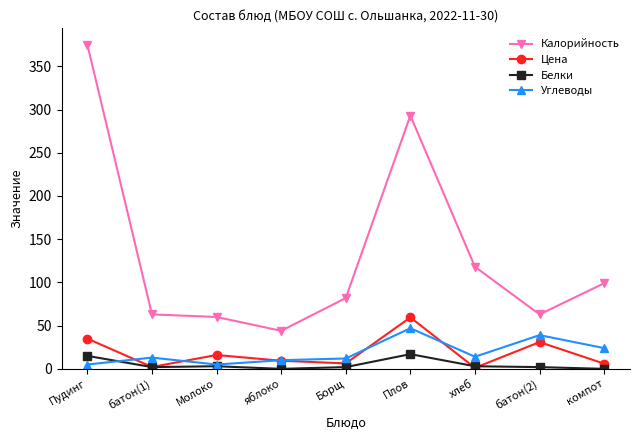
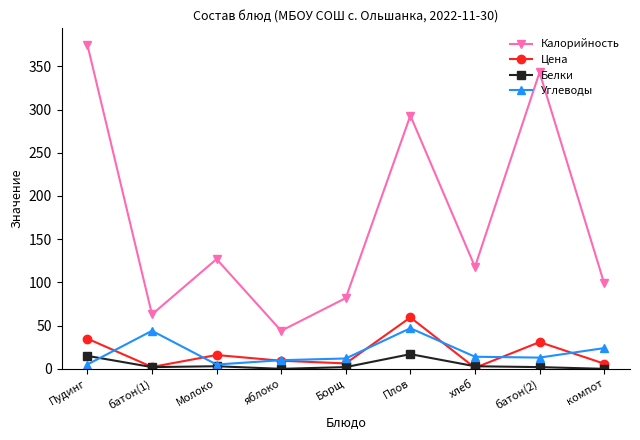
  {
    "Калорийность": {
      "Пудинг": 380,
      "батон(1)": 60,
-     "Молоко": 60,
+     "Молоко": 130,
      "яблоко": 40,
      "Борщ": 80,
      "Плов": 290,
      "хлеб": 120,
-     "батон(2)": 60,
+     "батон(2)": 340,
      "компот": 100
    },
    "Цена": {
      "Пудинг": 30,
      "Молоко": 20,
      "Борщ": 10,
      "Плов": 60,
      "батон(2)": 30,
      "компот": 10
    },
    "Белки": {
      "Пудинг": 20,
      "яблоко": 0,
      "Борщ": 0,
      "Плов": 20,
      "батон(2)": 0,
      "компот": 0
    },
    "Углеводы": {
      "Пудинг": 10,
-     "батон(1)": 10,
+     "батон(1)": 40,
      "Борщ": 10,
      "Плов": 50,
      "хлеб": 10,
-     "батон(2)": 40,
+     "батон(2)": 10,
      "компот": 20
    }
  }
